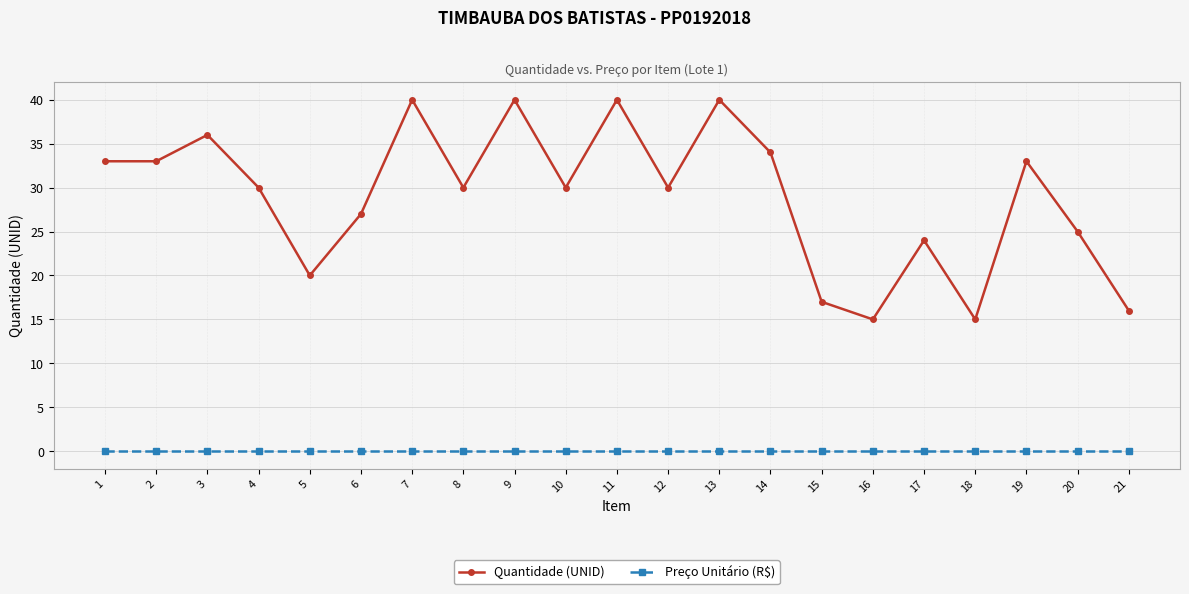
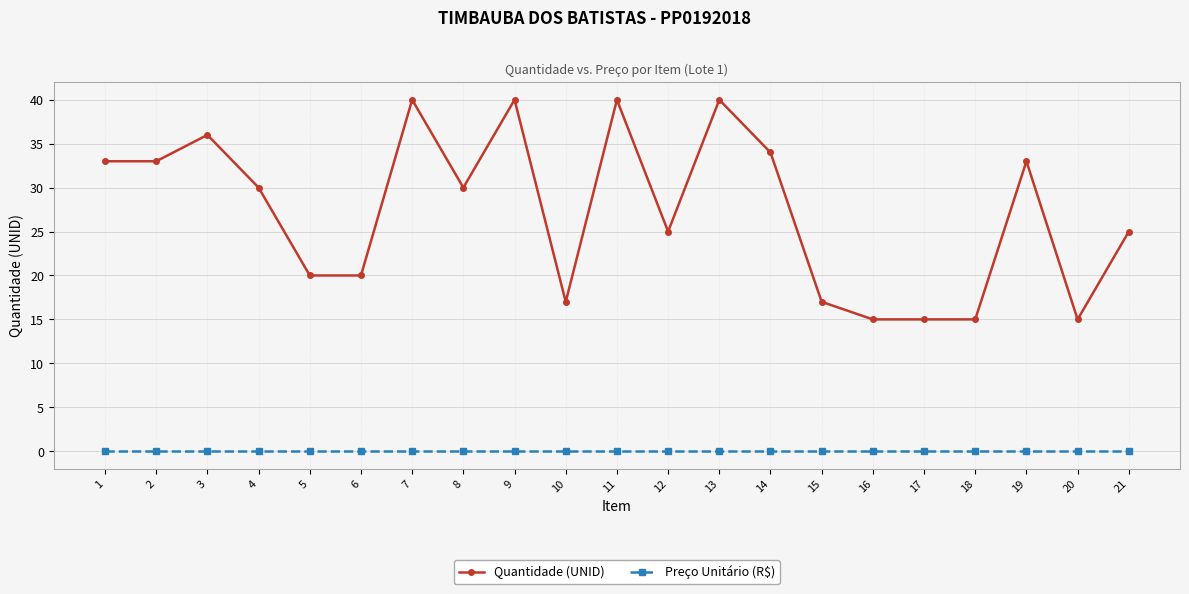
  {
    "Quantidade (UNID)": {
      "1": 33,
      "2": 33,
      "3": 36,
      "4": 30,
      "5": 20,
-     "6": 27,
+     "6": 20,
      "7": 40,
      "8": 30,
      "9": 40,
-     "10": 30,
+     "10": 17,
      "11": 40,
-     "12": 30,
+     "12": 25,
      "13": 40,
      "14": 34,
      "15": 17,
      "16": 15,
-     "17": 24,
+     "17": 15,
      "18": 15,
      "19": 33,
-     "20": 25,
-     "21": 16
+     "20": 15,
+     "21": 25
    },
    "Preço Unitário (R$)": {
      "1": 0,
      "2": 0,
      "3": 0,
      "4": 0,
      "5": 0,
      "6": 0,
      "7": 0,
      "8": 0,
      "9": 0,
      "10": 0,
      "11": 0,
      "12": 0,
      "13": 0,
      "14": 0,
      "15": 0,
      "16": 0,
      "17": 0,
      "18": 0,
      "19": 0,
      "20": 0,
      "21": 0
    }
  }
